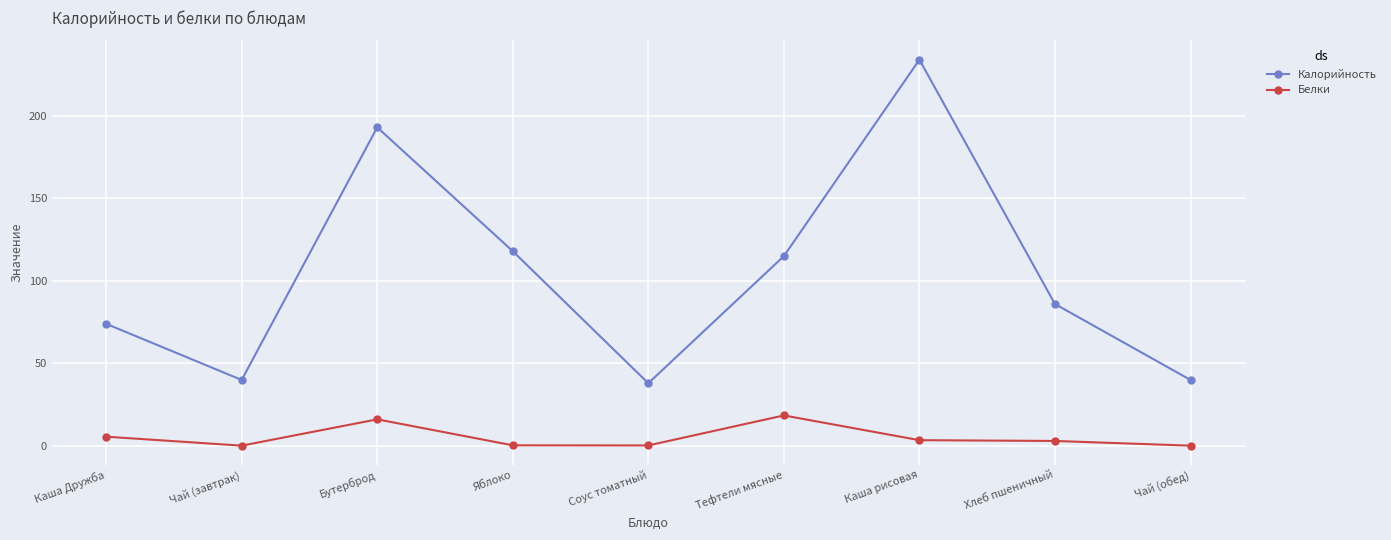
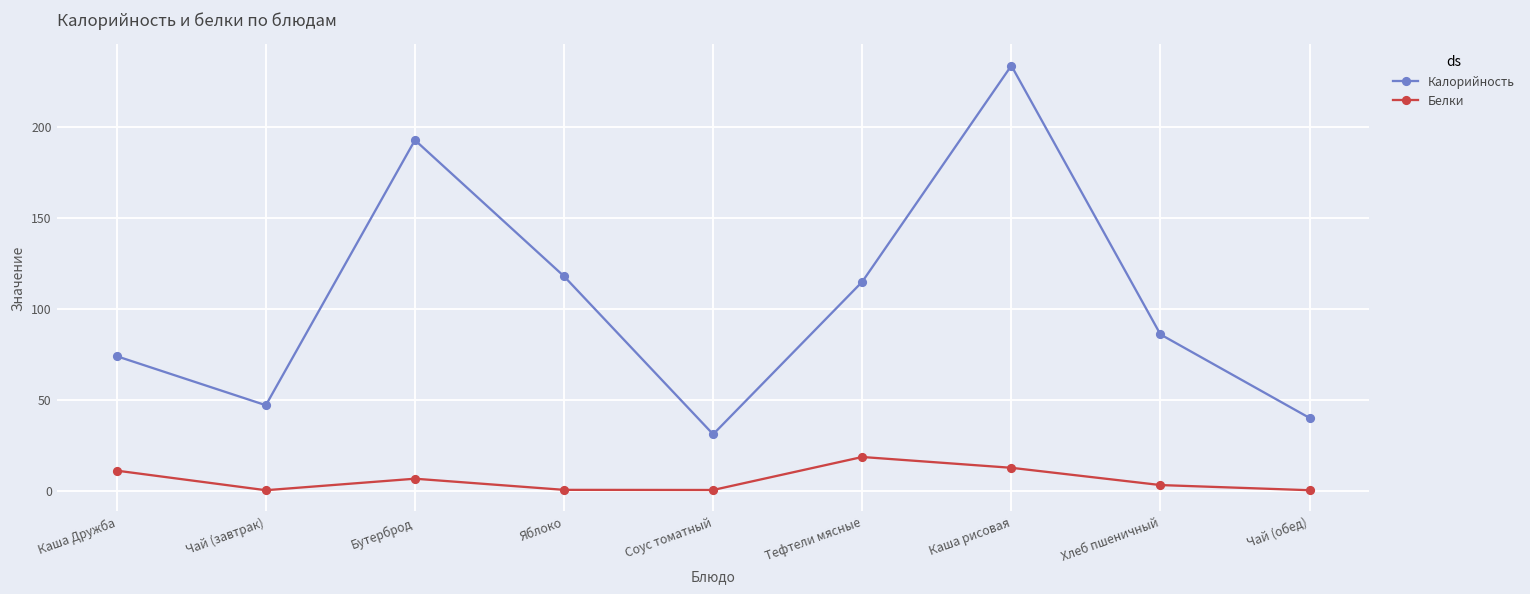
  {
    "Калорийность": {
      "Каша Дружба": 74,
-     "Чай (завтрак)": 40,
+     "Чай (завтрак)": 47,
      "Бутерброд": 193,
      "Яблоко": 118,
-     "Соус томатный": 38,
+     "Соус томатный": 31,
      "Тефтели мясные": 115,
      "Каша рисовая": 234,
      "Хлеб пшеничный": 86,
      "Чай (обед)": 40
    },
    "Белки": {
-     "Каша Дружба": 6,
+     "Каша Дружба": 11,
      "Чай (завтрак)": 0,
-     "Бутерброд": 16,
+     "Бутерброд": 7,
      "Яблоко": 0,
      "Соус томатный": 0,
      "Тефтели мясные": 19,
-     "Каша рисовая": 4,
+     "Каша рисовая": 13,
      "Хлеб пшеничный": 3,
      "Чай (обед)": 0
    }
  }
